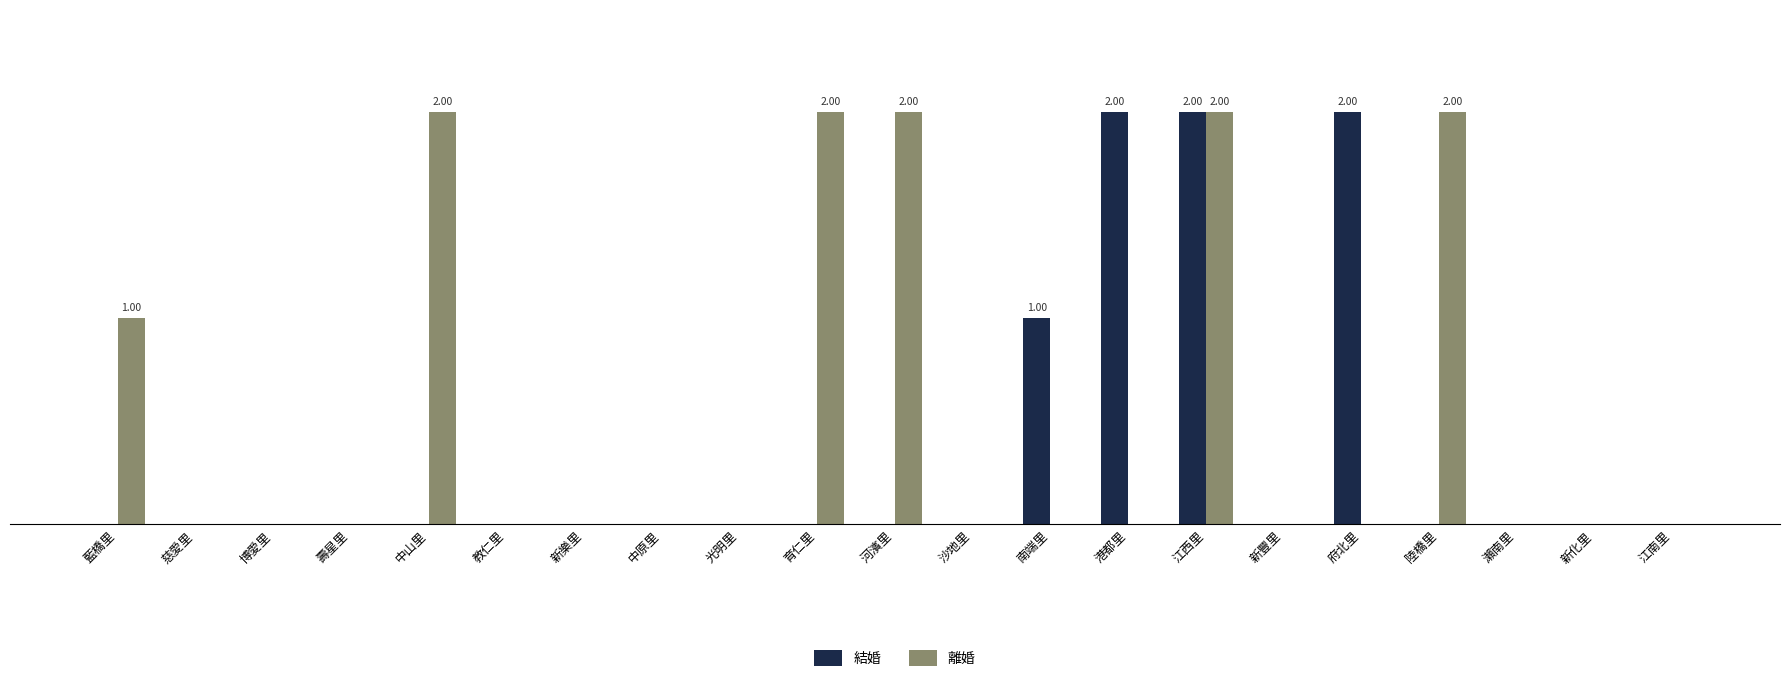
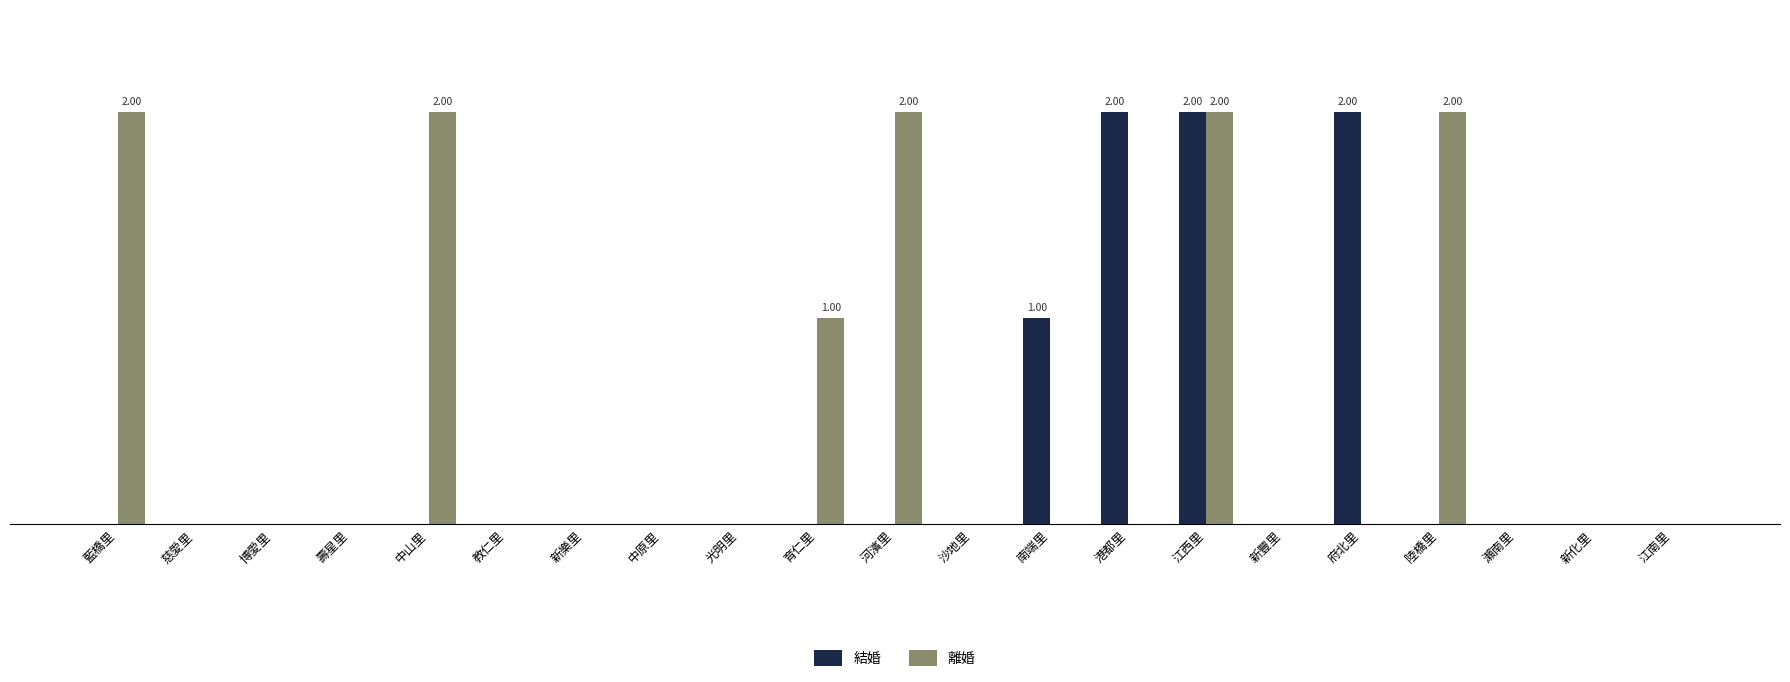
  {
    "結婚": {
      "南端里": 1.00,
      "港都里": 2.00,
      "江西里": 2.00,
      "府北里": 2.00
    },
    "離婚": {
-     "藍橋里": 1.00,
+     "藍橋里": 2.00,
      "中山里": 2.00,
-     "育仁里": 2.00,
+     "育仁里": 1.00,
      "河濱里": 2.00,
      "江西里": 2.00,
      "陸橋里": 2.00
    }
  }
